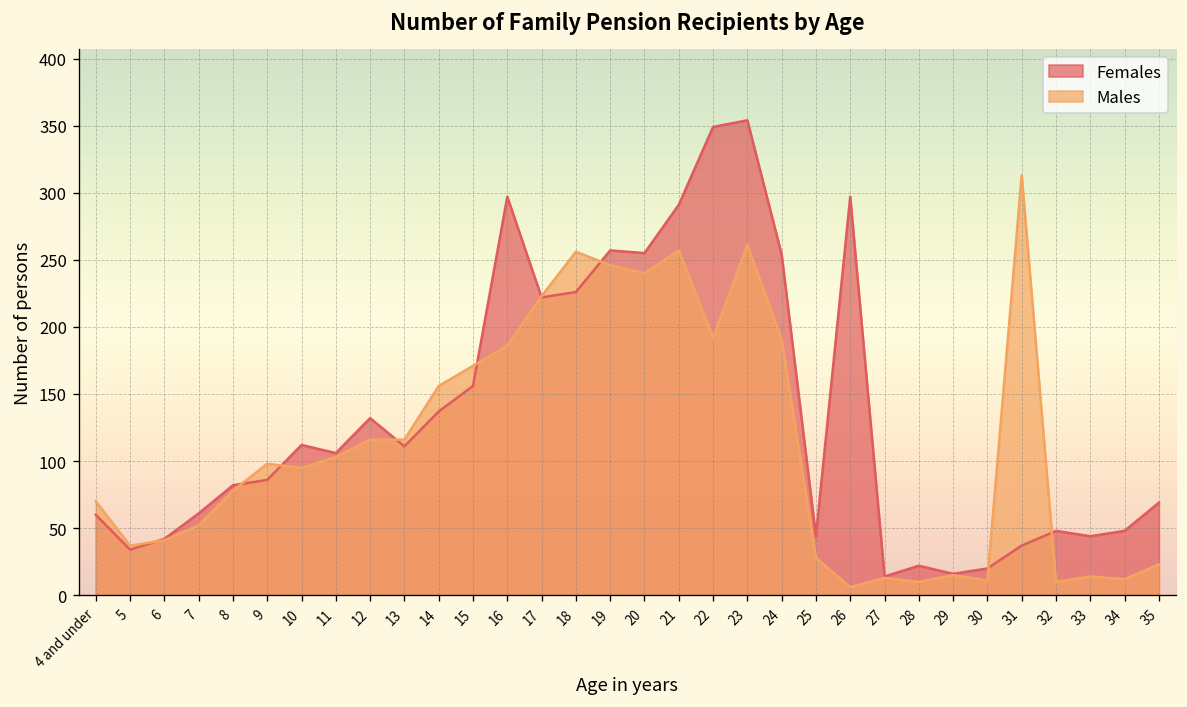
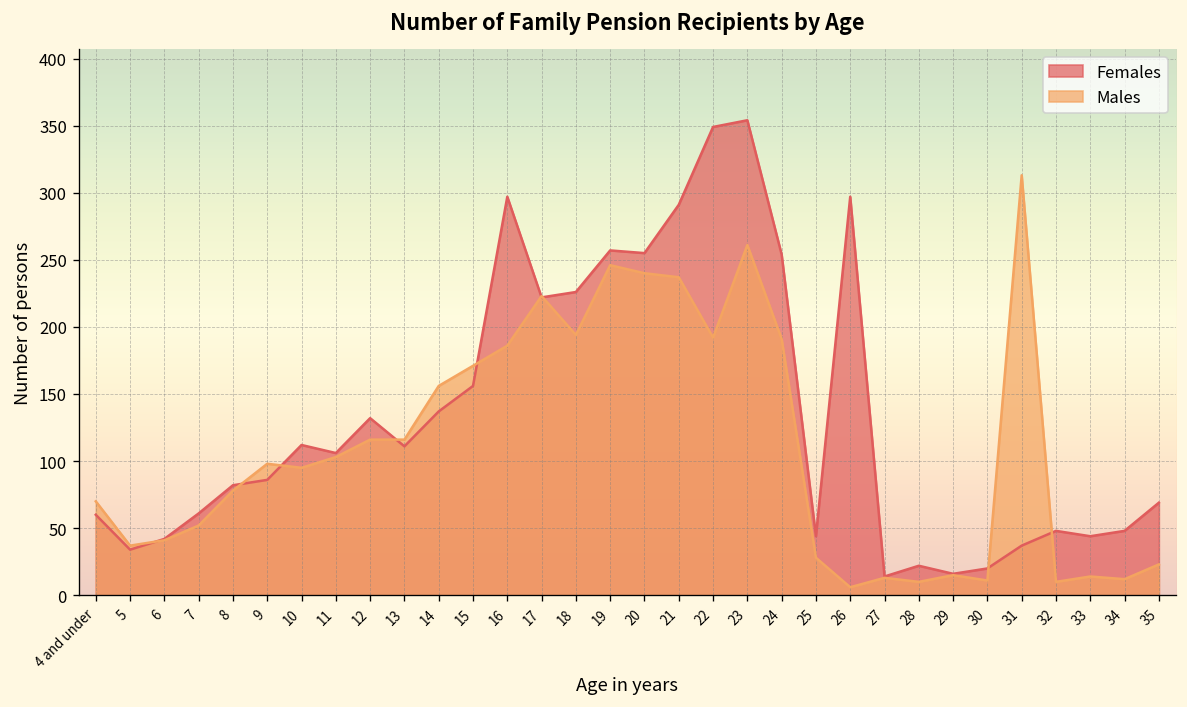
  {
    "Females": {
      "4 and under": 60,
      "5": 34,
      "7": 61,
      "8": 82,
      "9": 86,
      "10": 112,
      "11": 106,
      "12": 132,
      "13": 111,
      "14": 137,
      "15": 156,
      "16": 297,
      "18": 226,
      "19": 257,
      "20": 255,
      "21": 291,
      "22": 349,
      "23": 354,
      "24": 254,
      "25": 44,
      "26": 297,
      "28": 22,
      "30": 20,
      "31": 37,
      "32": 48,
      "33": 44,
      "34": 48,
      "35": 69
    },
    "Males": {
      "4 and under": 70,
      "5": 37,
      "7": 52,
      "8": 78,
      "9": 98,
      "10": 95,
      "11": 103,
      "12": 116,
      "13": 116,
      "14": 156,
      "15": 171,
      "16": 186,
-     "18": 256,
+     "18": 194,
      "19": 246,
      "20": 240,
-     "21": 257,
+     "21": 237,
      "22": 192,
      "23": 261,
      "24": 191,
      "25": 28,
      "26": 6,
      "28": 10,
      "30": 11,
      "31": 313,
      "32": 10,
      "33": 14,
      "34": 12,
      "35": 23
    }
  }
